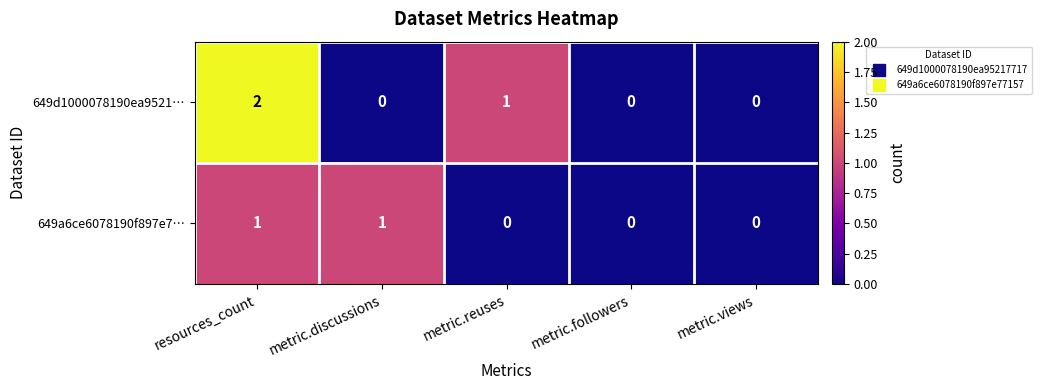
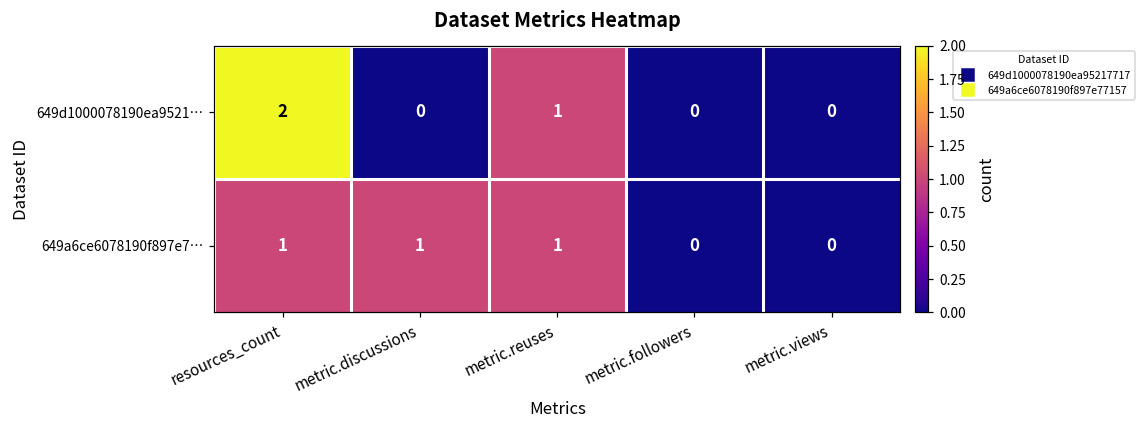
  {
    "649d1000078190ea9521…": {
      "resources_count": 2,
      "metric.discussions": 0,
      "metric.reuses": 1,
      "metric.followers": 0,
      "metric.views": 0
    },
    "649a6ce6078190f897e7…": {
      "resources_count": 1,
      "metric.discussions": 1,
-     "metric.reuses": 0,
+     "metric.reuses": 1,
      "metric.followers": 0,
      "metric.views": 0
    }
  }
